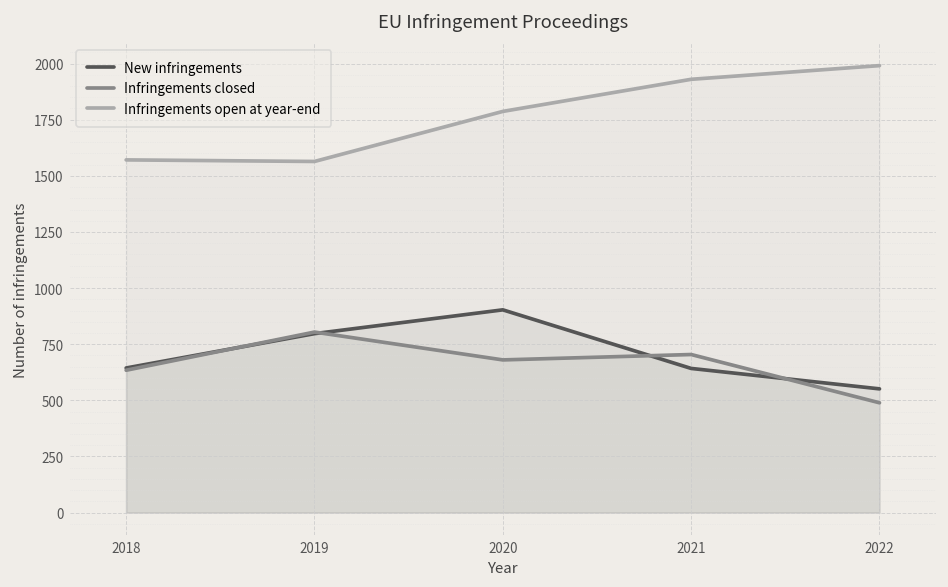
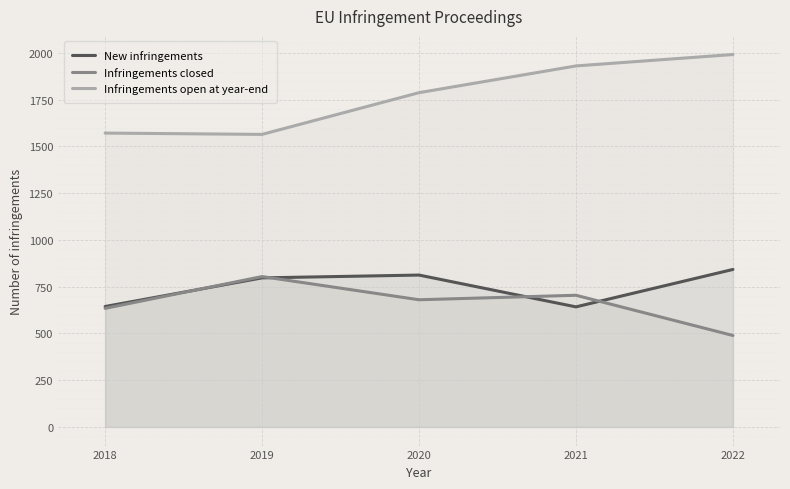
  {
    "New infringements": {
-     "2020": 900,
+     "2020": 810,
      "2021": 640,
-     "2022": 550
+     "2022": 840
    }
  }
